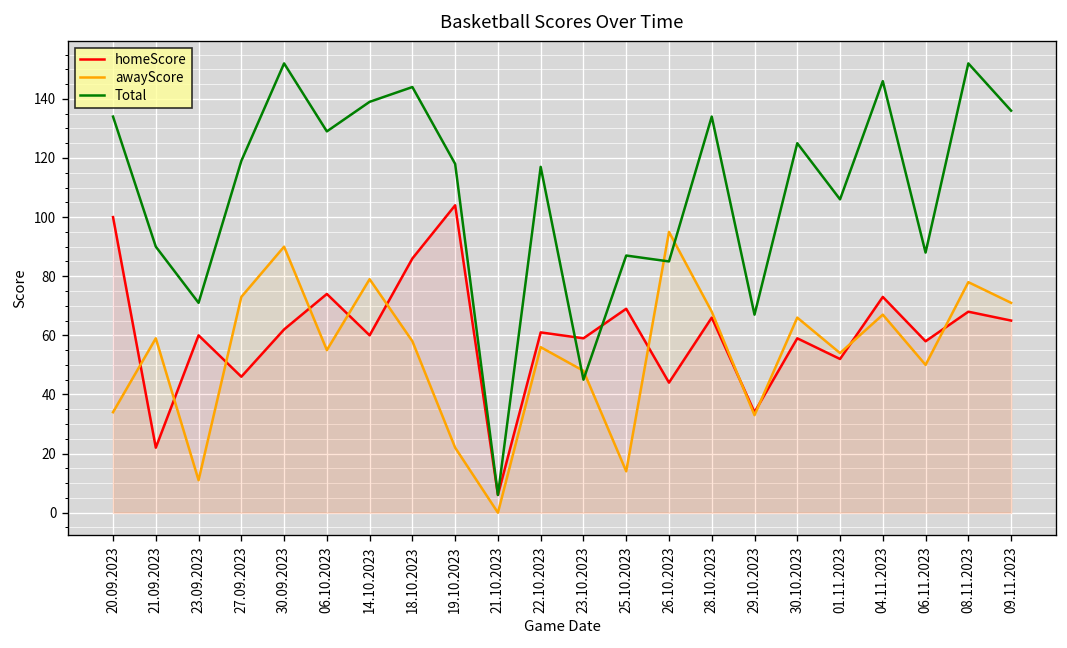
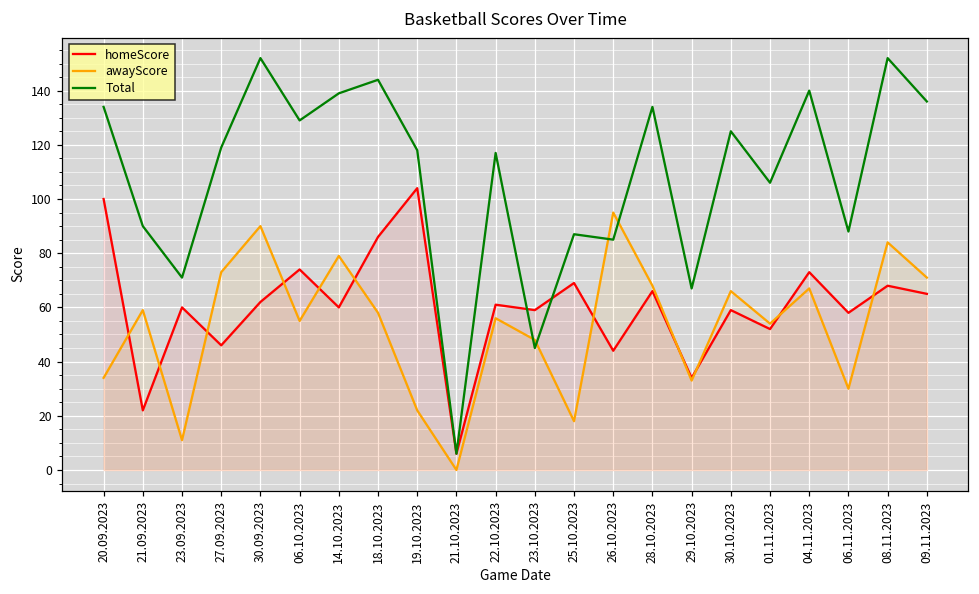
  {
    "homeScore": {
      "20.09.2023": 100,
      "21.09.2023": 22,
      "23.09.2023": 60,
      "27.09.2023": 46,
      "30.09.2023": 62,
      "06.10.2023": 74,
      "14.10.2023": 60,
      "18.10.2023": 86,
      "19.10.2023": 104,
      "22.10.2023": 61,
      "23.10.2023": 59,
      "25.10.2023": 69,
      "26.10.2023": 44,
      "28.10.2023": 66,
      "30.10.2023": 59,
      "01.11.2023": 52,
      "04.11.2023": 73,
      "06.11.2023": 58,
      "08.11.2023": 68,
      "09.11.2023": 65
    },
    "awayScore": {
      "20.09.2023": 34,
      "21.09.2023": 59,
      "23.09.2023": 11,
      "27.09.2023": 73,
      "30.09.2023": 90,
      "06.10.2023": 55,
      "14.10.2023": 79,
      "18.10.2023": 58,
      "19.10.2023": 22,
      "21.10.2023": 0,
      "22.10.2023": 56,
      "23.10.2023": 48,
-     "25.10.2023": 14,
+     "25.10.2023": 18,
      "26.10.2023": 95,
      "28.10.2023": 68,
      "30.10.2023": 66,
      "01.11.2023": 54,
      "04.11.2023": 67,
-     "06.11.2023": 50,
-     "08.11.2023": 78,
+     "06.11.2023": 30,
+     "08.11.2023": 84,
      "09.11.2023": 71
    },
    "Total": {
      "20.09.2023": 134,
      "21.09.2023": 90,
      "23.09.2023": 71,
      "27.09.2023": 119,
      "30.09.2023": 152,
      "06.10.2023": 129,
      "14.10.2023": 139,
      "18.10.2023": 144,
      "19.10.2023": 118,
      "22.10.2023": 117,
      "23.10.2023": 45,
      "25.10.2023": 87,
      "26.10.2023": 85,
      "28.10.2023": 134,
      "29.10.2023": 67,
      "30.10.2023": 125,
      "01.11.2023": 106,
-     "04.11.2023": 146,
+     "04.11.2023": 140,
      "06.11.2023": 88,
      "08.11.2023": 152,
      "09.11.2023": 136
    }
  }
